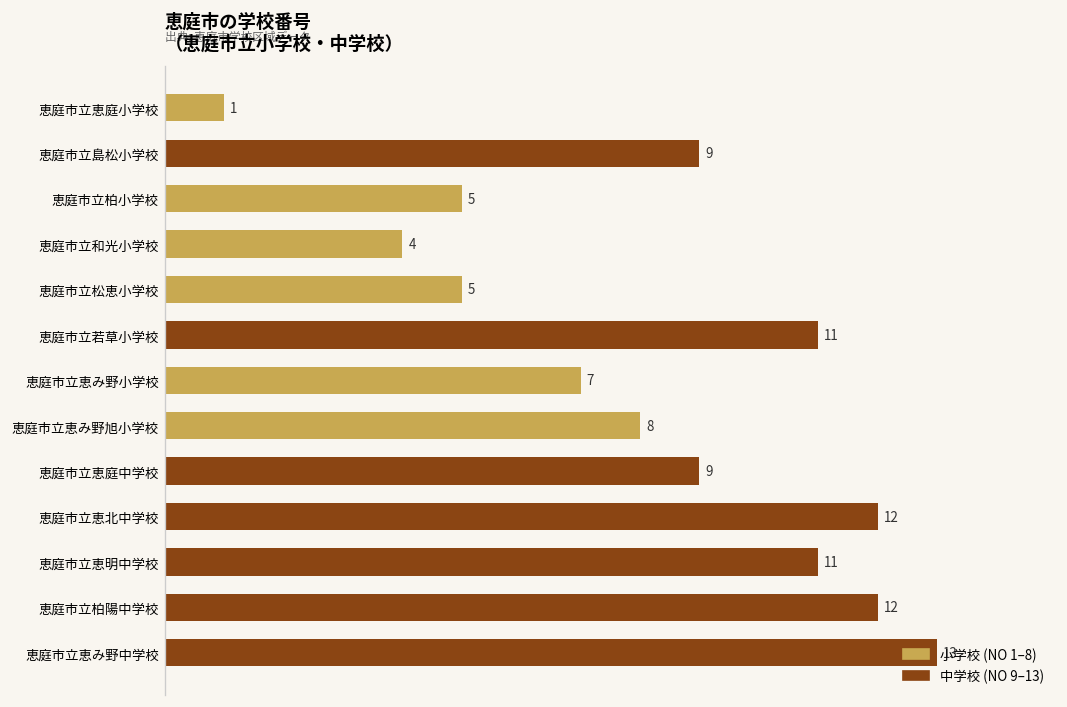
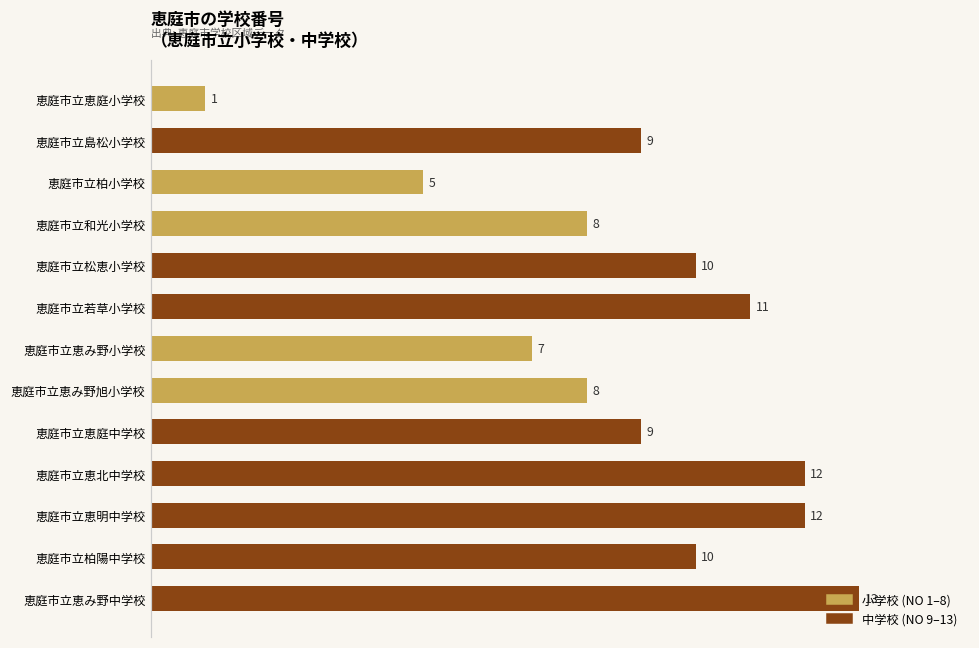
  {
    "恵庭市立恵庭小学校": 1,
    "恵庭市立島松小学校": 9,
    "恵庭市立柏小学校": 5,
-   "恵庭市立和光小学校": 4,
-   "恵庭市立松恵小学校": 5,
+   "恵庭市立和光小学校": 8,
+   "恵庭市立松恵小学校": 10,
    "恵庭市立若草小学校": 11,
    "恵庭市立恵み野小学校": 7,
    "恵庭市立恵み野旭小学校": 8,
    "恵庭市立恵庭中学校": 9,
    "恵庭市立恵北中学校": 12,
-   "恵庭市立恵明中学校": 11,
-   "恵庭市立柏陽中学校": 12,
+   "恵庭市立恵明中学校": 12,
+   "恵庭市立柏陽中学校": 10,
    "恵庭市立恵み野中学校": 13
  }
